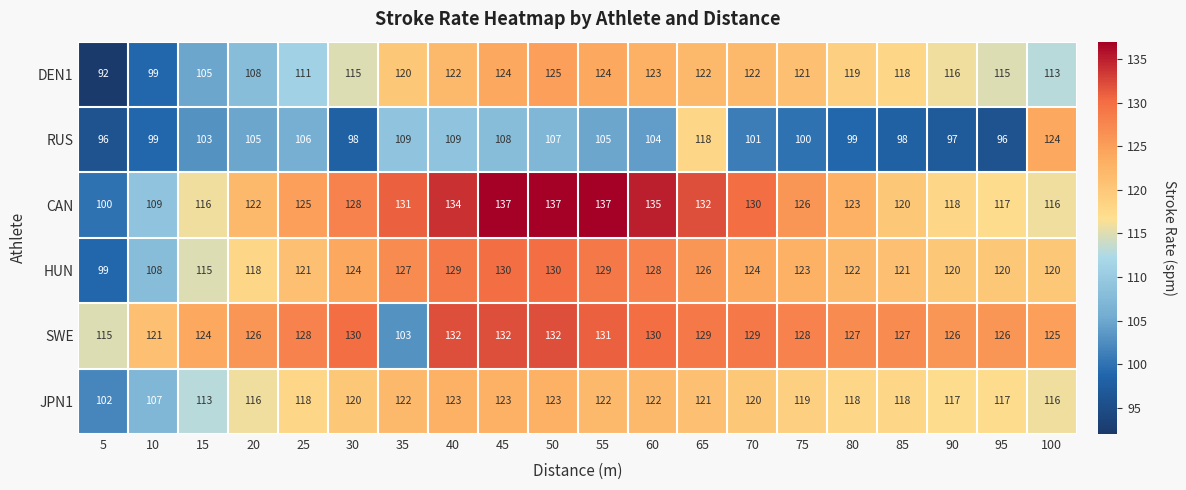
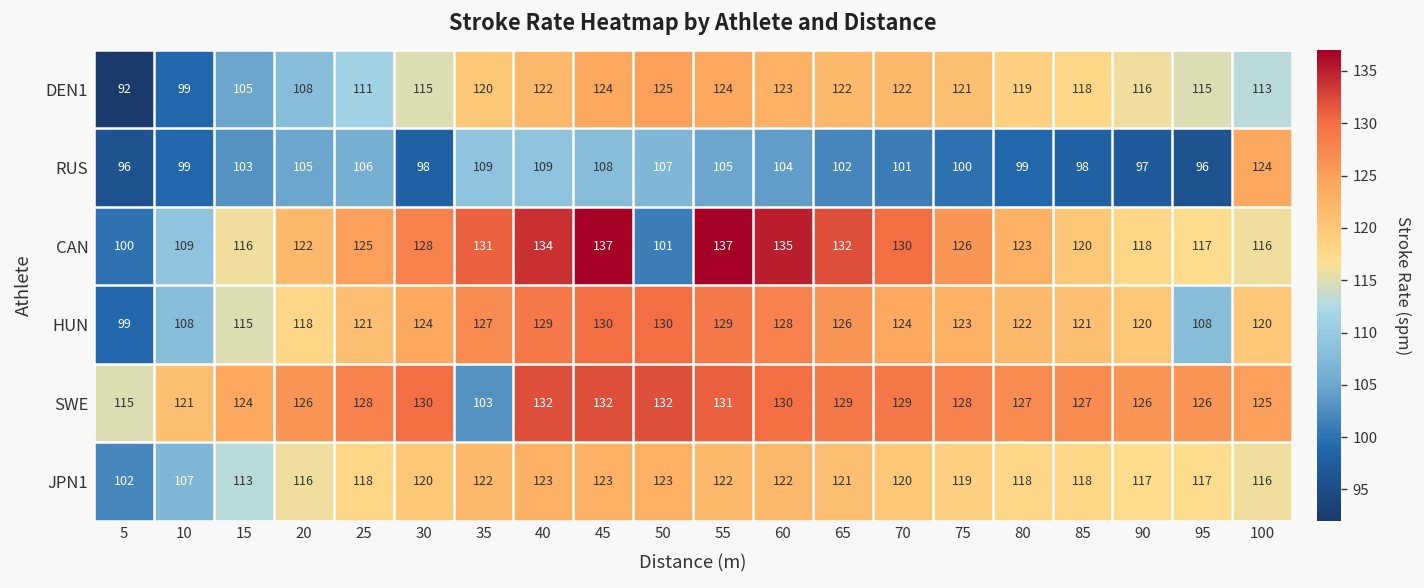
  {
    "DEN1": {
      "5": 92,
      "10": 99,
      "15": 105,
      "20": 108,
      "25": 111,
      "30": 115,
      "35": 120,
      "40": 122,
      "45": 124,
      "50": 125,
      "55": 124,
      "60": 123,
      "65": 122,
      "70": 122,
      "75": 121,
      "80": 119,
      "85": 118,
      "90": 116,
      "95": 115,
      "100": 113
    },
    "RUS": {
      "5": 96,
      "10": 99,
      "15": 103,
      "20": 105,
      "25": 106,
      "30": 98,
      "35": 109,
      "40": 109,
      "45": 108,
      "50": 107,
      "55": 105,
      "60": 104,
-     "65": 118,
+     "65": 102,
      "70": 101,
      "75": 100,
      "80": 99,
      "85": 98,
      "90": 97,
      "95": 96,
      "100": 124
    },
    "CAN": {
      "5": 100,
      "10": 109,
      "15": 116,
      "20": 122,
      "25": 125,
      "30": 128,
      "35": 131,
      "40": 134,
      "45": 137,
-     "50": 137,
+     "50": 101,
      "55": 137,
      "60": 135,
      "65": 132,
      "70": 130,
      "75": 126,
      "80": 123,
      "85": 120,
      "90": 118,
      "95": 117,
      "100": 116
    },
    "HUN": {
      "5": 99,
      "10": 108,
      "15": 115,
      "20": 118,
      "25": 121,
      "30": 124,
      "35": 127,
      "40": 129,
      "45": 130,
      "50": 130,
      "55": 129,
      "60": 128,
      "65": 126,
      "70": 124,
      "75": 123,
      "80": 122,
      "85": 121,
      "90": 120,
-     "95": 120,
+     "95": 108,
      "100": 120
    },
    "SWE": {
      "5": 115,
      "10": 121,
      "15": 124,
      "20": 126,
      "25": 128,
      "30": 130,
      "35": 103,
      "40": 132,
      "45": 132,
      "50": 132,
      "55": 131,
      "60": 130,
      "65": 129,
      "70": 129,
      "75": 128,
      "80": 127,
      "85": 127,
      "90": 126,
      "95": 126,
      "100": 125
    },
    "JPN1": {
      "5": 102,
      "10": 107,
      "15": 113,
      "20": 116,
      "25": 118,
      "30": 120,
      "35": 122,
      "40": 123,
      "45": 123,
      "50": 123,
      "55": 122,
      "60": 122,
      "65": 121,
      "70": 120,
      "75": 119,
      "80": 118,
      "85": 118,
      "90": 117,
      "95": 117,
      "100": 116
    }
  }
